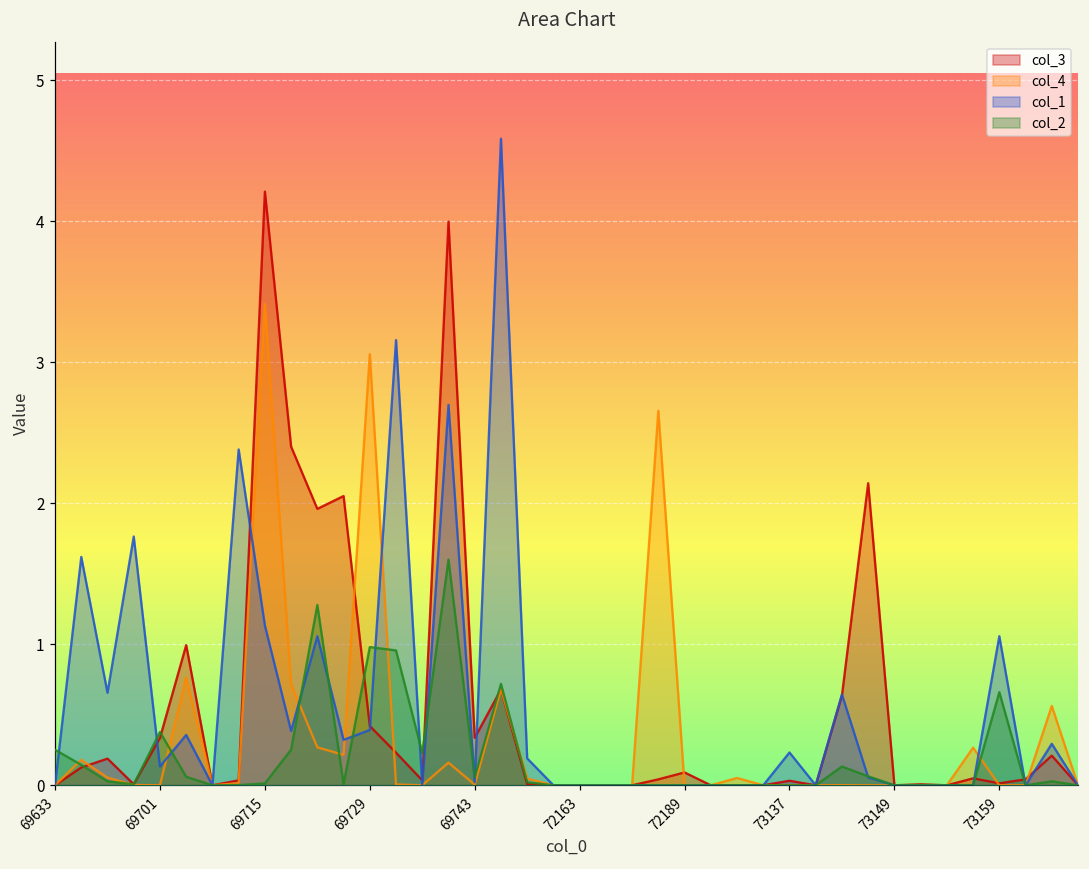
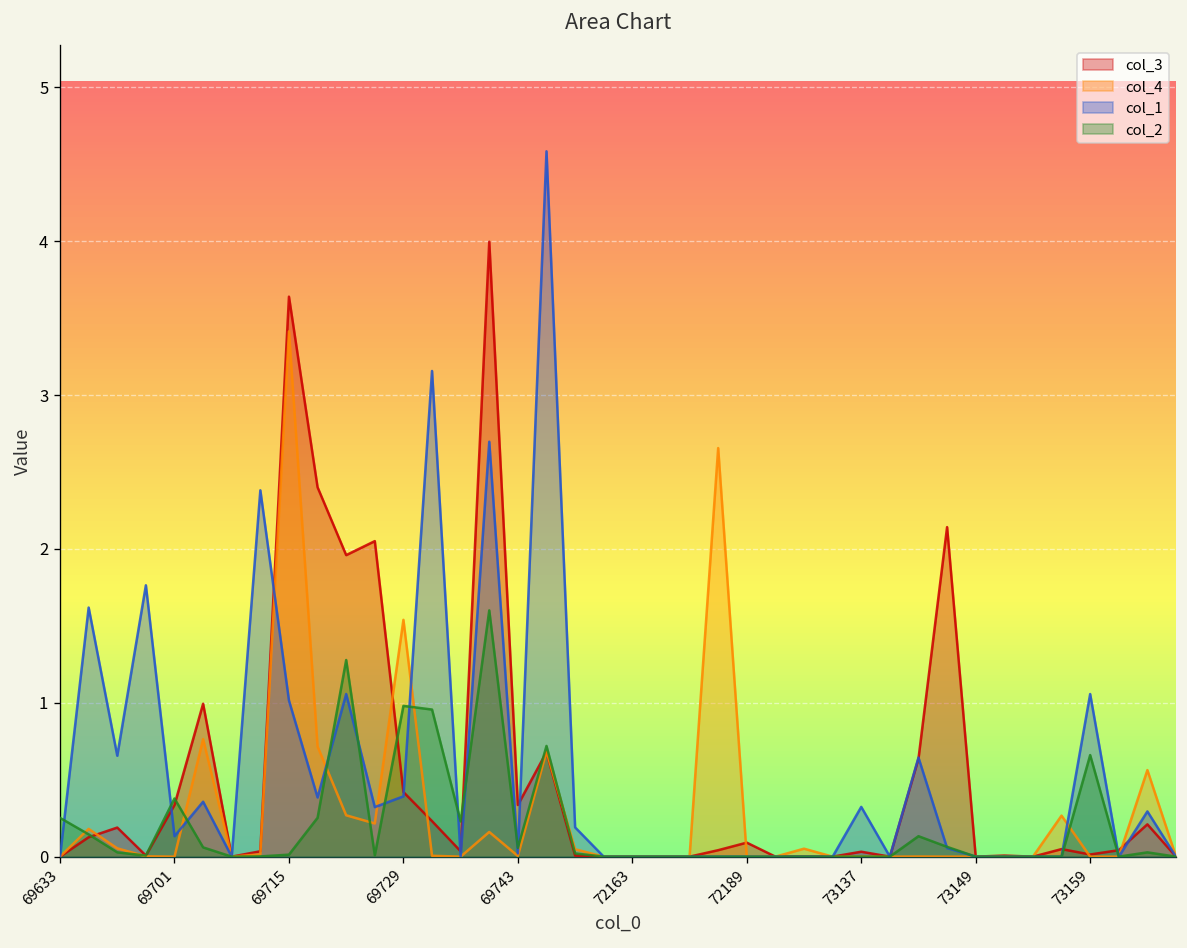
  {
    "col_3": {
      "69701": 0.34,
-     "69715": 4.21,
+     "69715": 3.64,
      "69729": 0.42,
      "69743": 0.34,
      "72189": 0.09,
      "73137": 0.03
    },
    "col_4": {
      "69701": 0.00,
      "69715": 3.41,
-     "69729": 3.06
+     "69729": 1.54
    },
    "col_1": {
      "69701": 0.13,
-     "69715": 1.13,
+     "69715": 1.02,
      "69729": 0.39,
-     "73137": 0.23,
+     "73137": 0.32,
      "73159": 1.06
    },
    "col_2": {
      "69633": 0.25,
      "69701": 0.38,
      "69715": 0.01,
      "69729": 0.98,
      "69743": 0.06,
      "73159": 0.66
    }
  }
